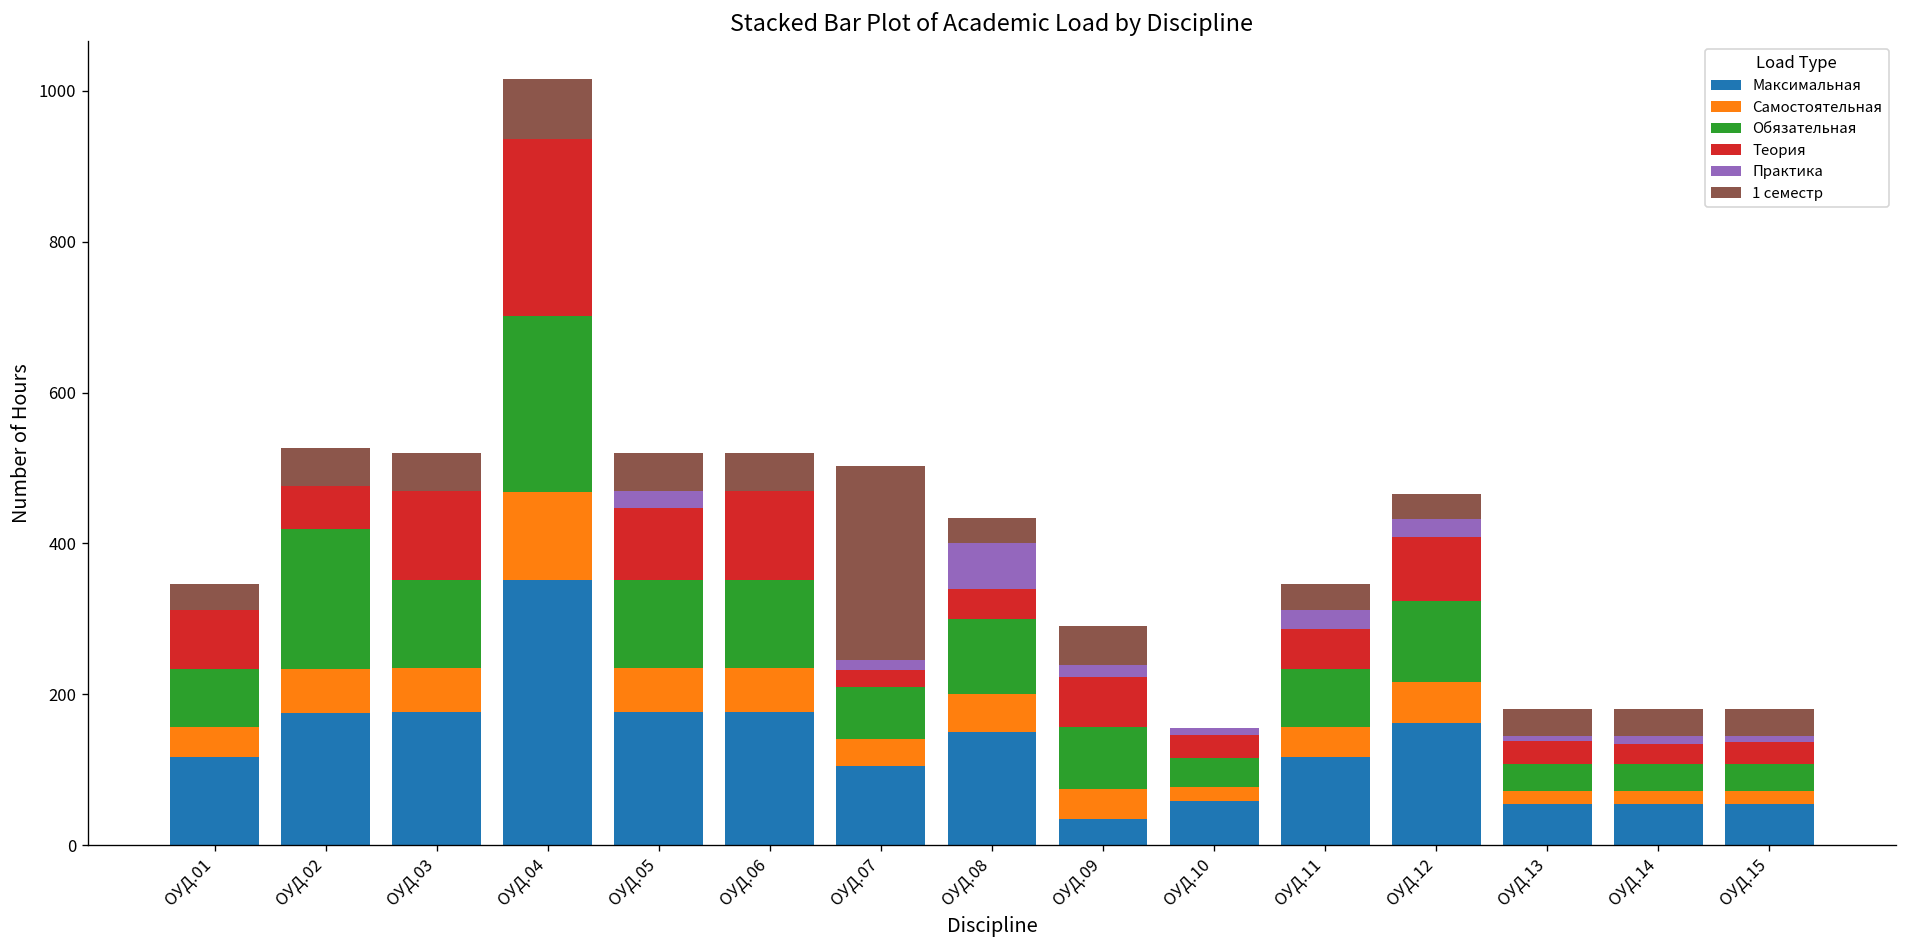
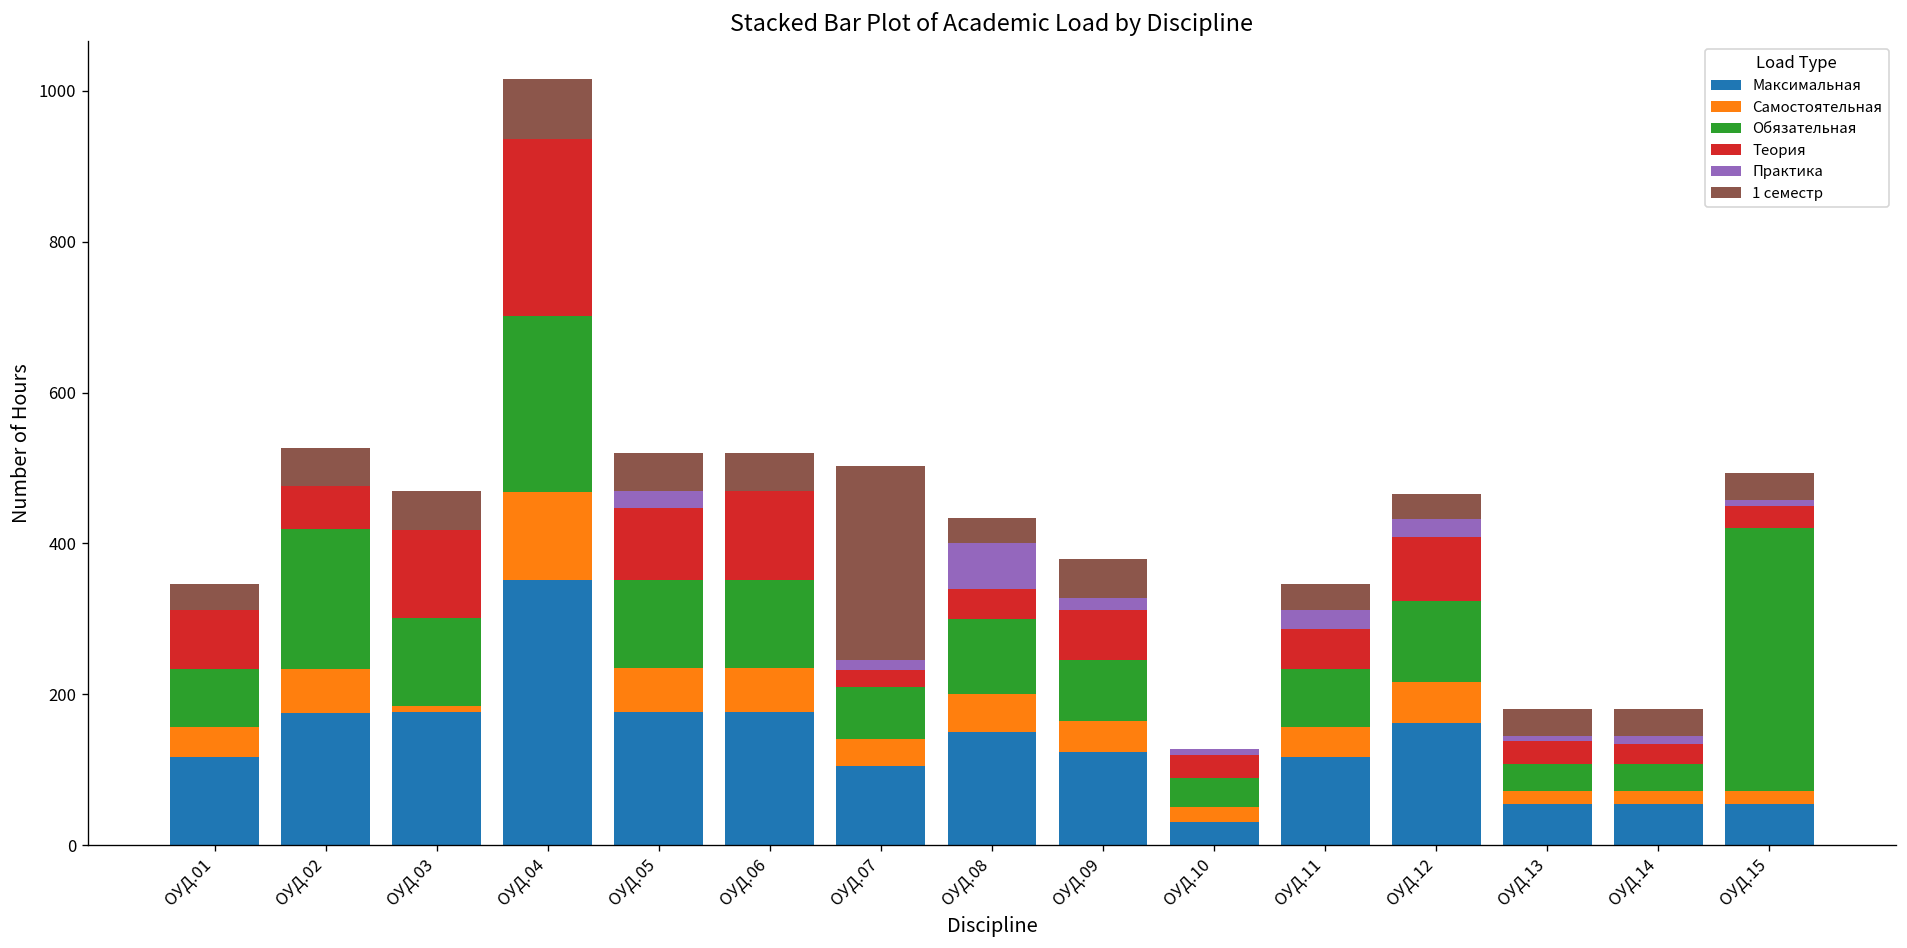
  {
    "Максимальная": {
      "ОУД.01": 120,
      "ОУД.02": 180,
      "ОУД.03": 180,
      "ОУД.04": 350,
      "ОУД.05": 180,
      "ОУД.06": 180,
      "ОУД.07": 110,
      "ОУД.08": 150,
-     "ОУД.09": 30,
-     "ОУД.10": 60,
+     "ОУД.09": 120,
+     "ОУД.10": 30,
      "ОУД.11": 120,
      "ОУД.12": 160,
      "ОУД.13": 50,
      "ОУД.14": 50,
      "ОУД.15": 50
    },
    "Самостоятельная": {
      "ОУД.01": 40,
      "ОУД.02": 60,
-     "ОУД.03": 60,
+     "ОУД.03": 10,
      "ОУД.04": 120,
      "ОУД.05": 60,
      "ОУД.06": 60,
      "ОУД.07": 40,
      "ОУД.08": 50,
      "ОУД.09": 40,
      "ОУД.10": 20,
      "ОУД.11": 40,
      "ОУД.12": 50,
      "ОУД.13": 20,
      "ОУД.14": 20,
      "ОУД.15": 20
    },
    "Обязательная": {
      "ОУД.01": 80,
      "ОУД.02": 190,
      "ОУД.03": 120,
      "ОУД.04": 230,
      "ОУД.05": 120,
      "ОУД.06": 120,
      "ОУД.07": 70,
      "ОУД.08": 100,
      "ОУД.09": 80,
      "ОУД.10": 40,
      "ОУД.11": 80,
      "ОУД.12": 110,
      "ОУД.13": 40,
      "ОУД.14": 40,
-     "ОУД.15": 40
+     "ОУД.15": 350
    },
    "Теория": {
      "ОУД.01": 80,
      "ОУД.02": 60,
      "ОУД.03": 120,
      "ОУД.04": 230,
      "ОУД.05": 100,
      "ОУД.06": 120,
      "ОУД.07": 20,
      "ОУД.08": 40,
      "ОУД.09": 70,
      "ОУД.10": 30,
      "ОУД.11": 50,
      "ОУД.12": 80,
      "ОУД.13": 30,
      "ОУД.14": 30,
      "ОУД.15": 30
    },
    "Практика": {
      "ОУД.01": 0,
      "ОУД.02": 0,
      "ОУД.03": 0,
      "ОУД.04": 0,
      "ОУД.05": 20,
      "ОУД.06": 0,
      "ОУД.07": 10,
      "ОУД.08": 60,
      "ОУД.09": 20,
      "ОУД.10": 10,
      "ОУД.11": 30,
      "ОУД.12": 20,
      "ОУД.13": 10,
      "ОУД.14": 10,
      "ОУД.15": 10
    },
    "1 семестр": {
      "ОУД.01": 30,
      "ОУД.02": 50,
      "ОУД.03": 50,
      "ОУД.04": 80,
      "ОУД.05": 50,
      "ОУД.06": 50,
      "ОУД.07": 260,
      "ОУД.08": 30,
      "ОУД.09": 50,
      "ОУД.10": 0,
      "ОУД.11": 30,
      "ОУД.12": 30,
      "ОУД.13": 40,
      "ОУД.14": 40,
      "ОУД.15": 40
    }
  }
